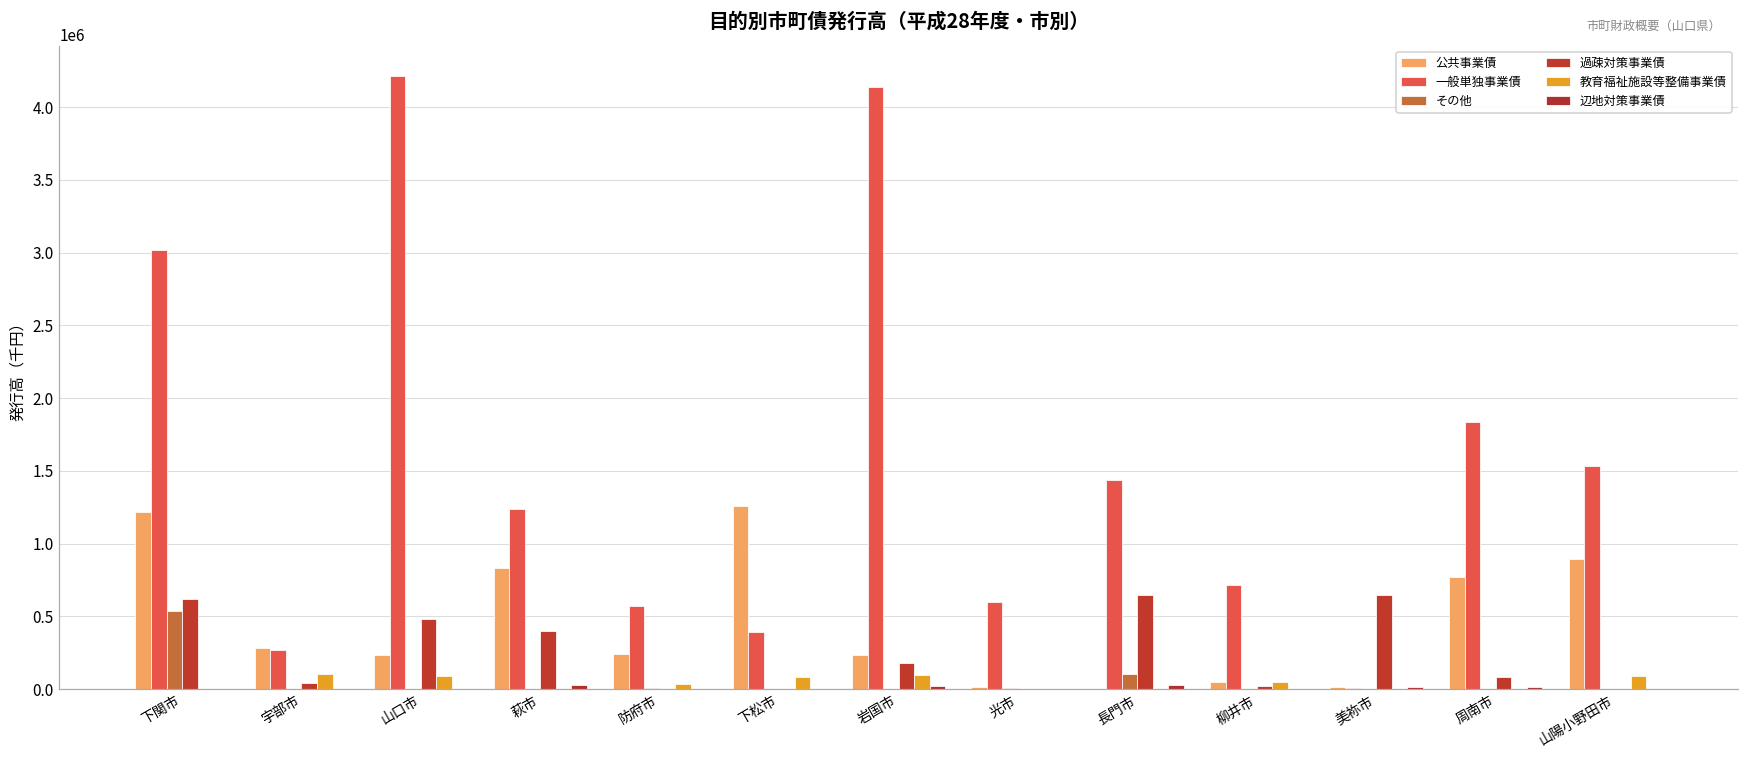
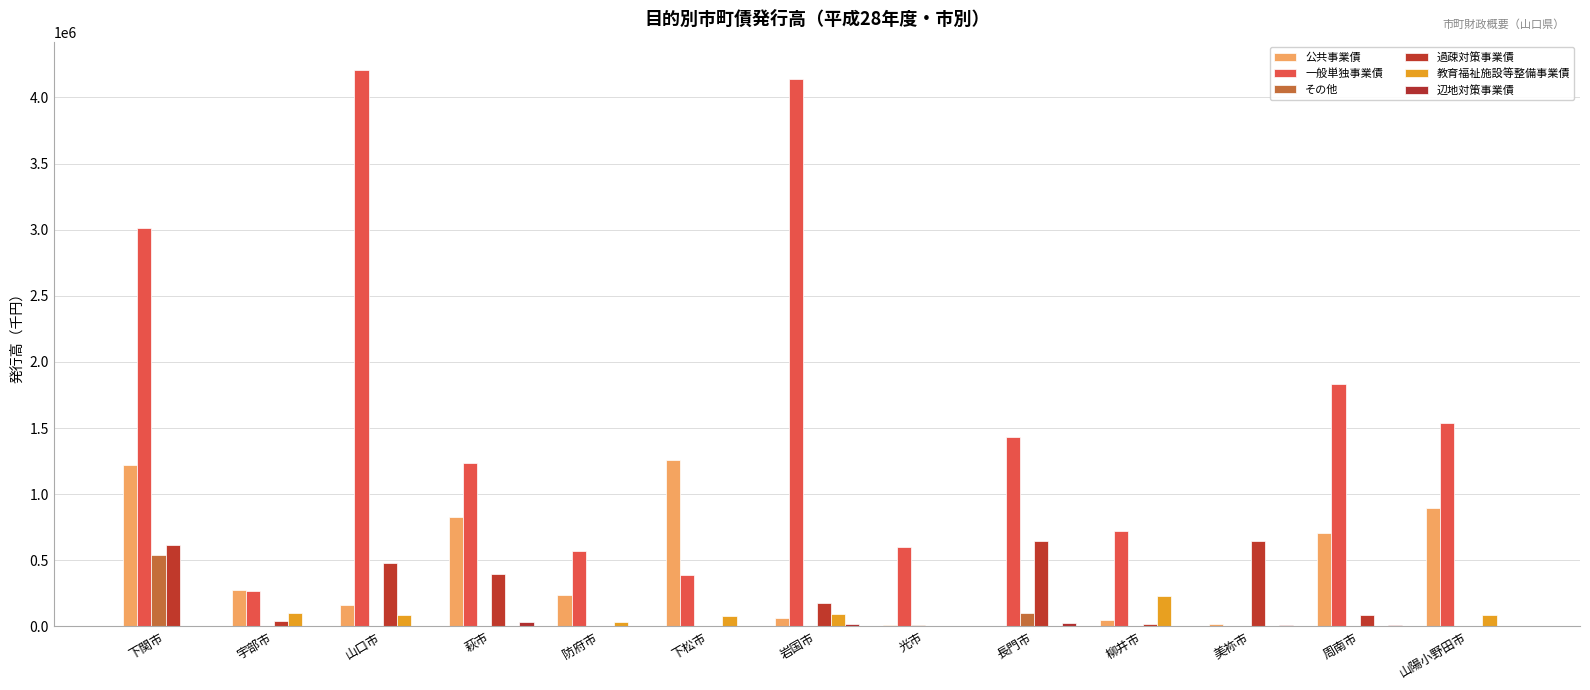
  {
    "公共事業債": {
      "下関市": 1220000,
      "宇部市": 280000,
-     "山口市": 230000,
+     "山口市": 160000,
      "萩市": 830000,
      "防府市": 240000,
      "下松市": 1260000,
-     "岩国市": 240000,
+     "岩国市": 70000,
      "長門市": 0,
      "柳井市": 50000,
-     "周南市": 770000,
+     "周南市": 710000,
      "山陽小野田市": 890000
    },
    "教育福祉施設等整備事業債": {
      "宇部市": 100000,
      "山口市": 90000,
      "萩市": 0,
      "防府市": 40000,
      "下松市": 80000,
      "岩国市": 90000,
      "光市": 0,
      "長門市": 0,
-     "柳井市": 50000,
+     "柳井市": 230000,
      "美祢市": 0,
      "周南市": 0,
      "山陽小野田市": 90000
    }
  }
